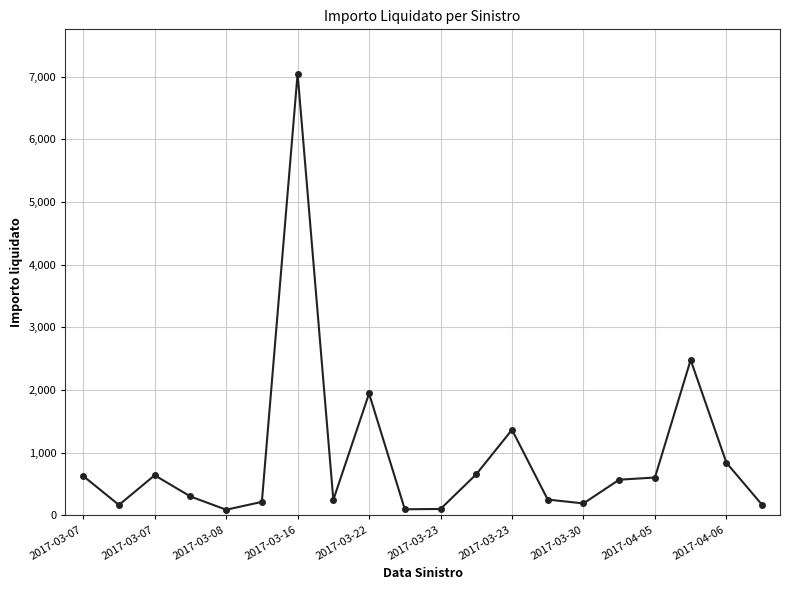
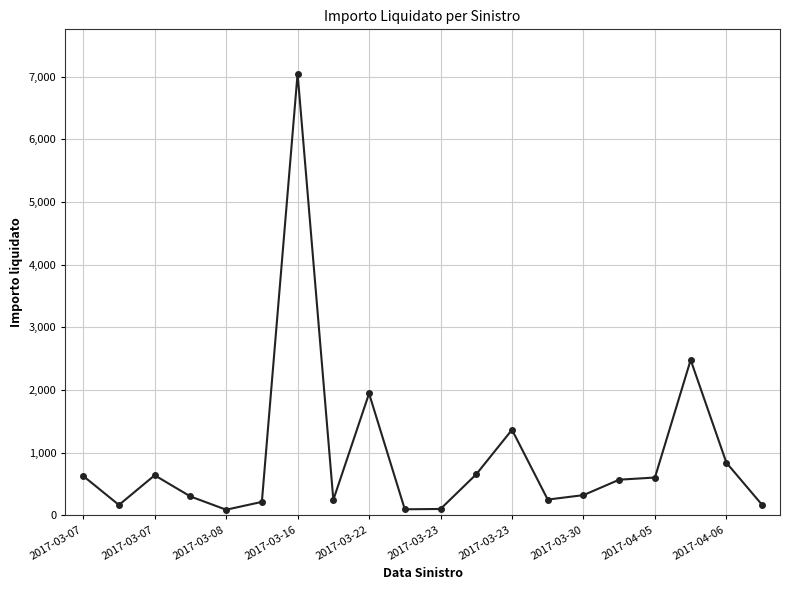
  {
    "2017-03-16": "7,100",
-   "2017-03-30": "200",
+   "2017-03-30": "300",
    "2017-04-06": "800"
  }
